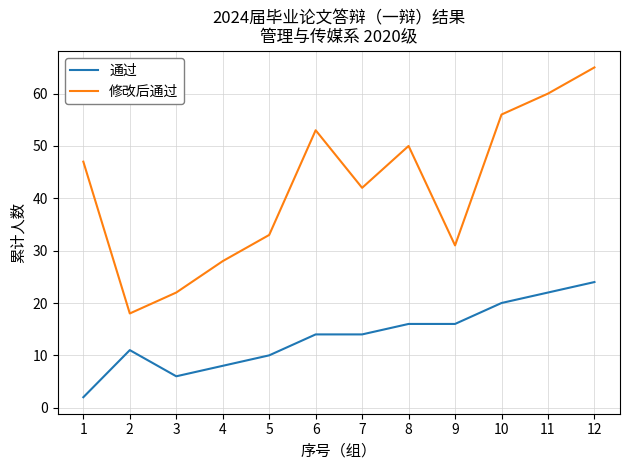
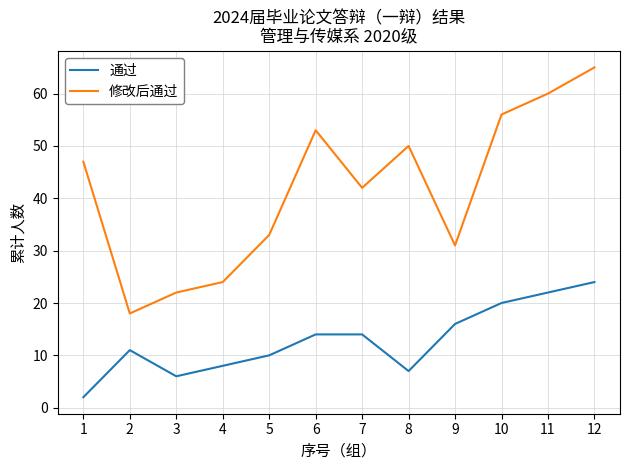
  {
    "通过": {
      "1": 2,
      "2": 11,
      "3": 6,
      "4": 8,
      "5": 10,
      "6": 14,
      "7": 14,
-     "8": 16,
+     "8": 7,
      "9": 16,
      "10": 20,
      "11": 22,
      "12": 24
    },
    "修改后通过": {
      "1": 47,
      "2": 18,
      "3": 22,
-     "4": 28,
+     "4": 24,
      "5": 33,
      "6": 53,
      "7": 42,
      "8": 50,
      "9": 31,
      "10": 56,
      "11": 60,
      "12": 65
    }
  }
